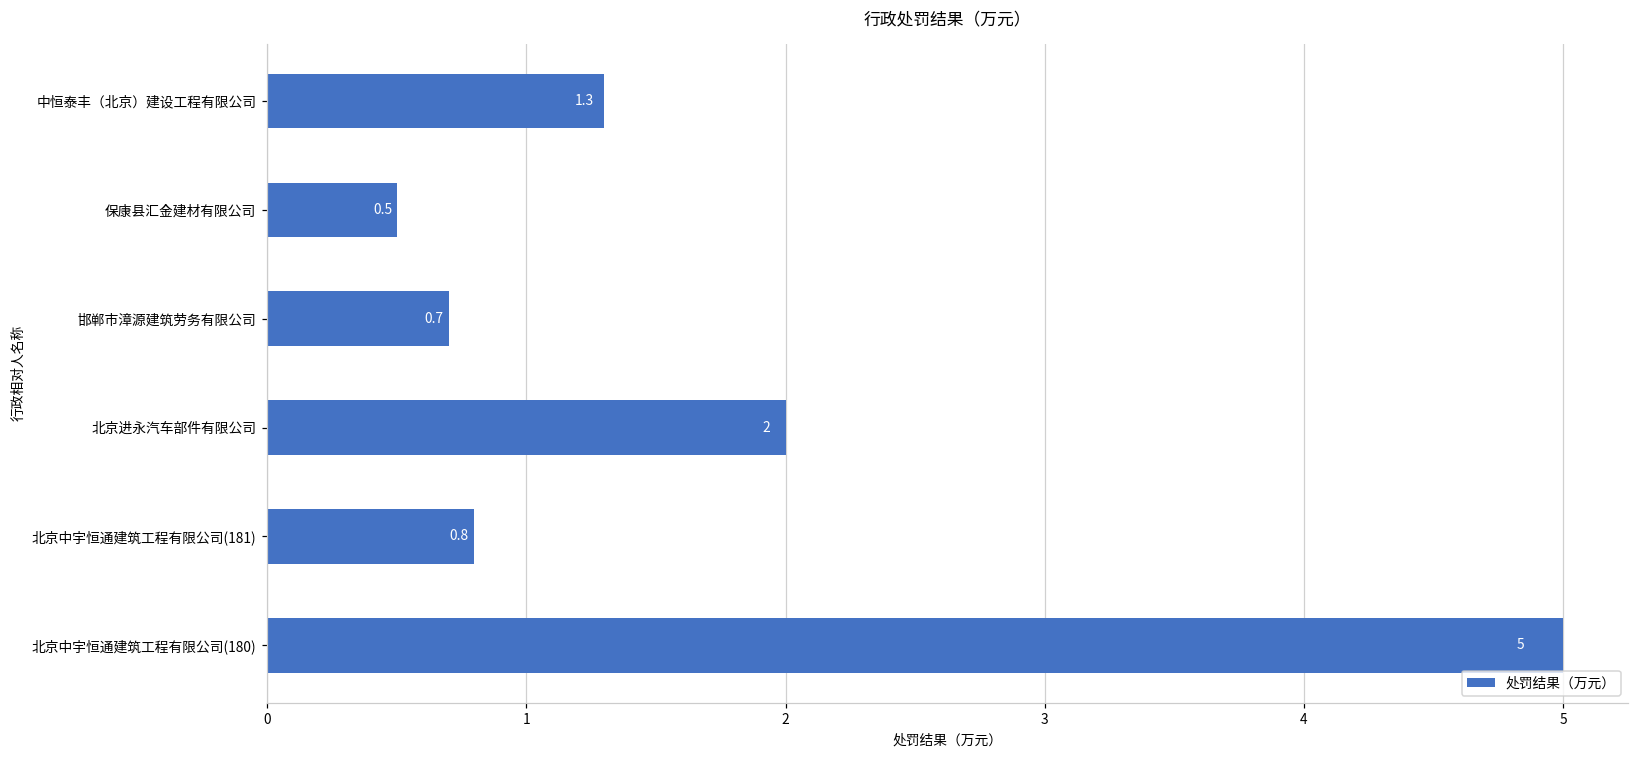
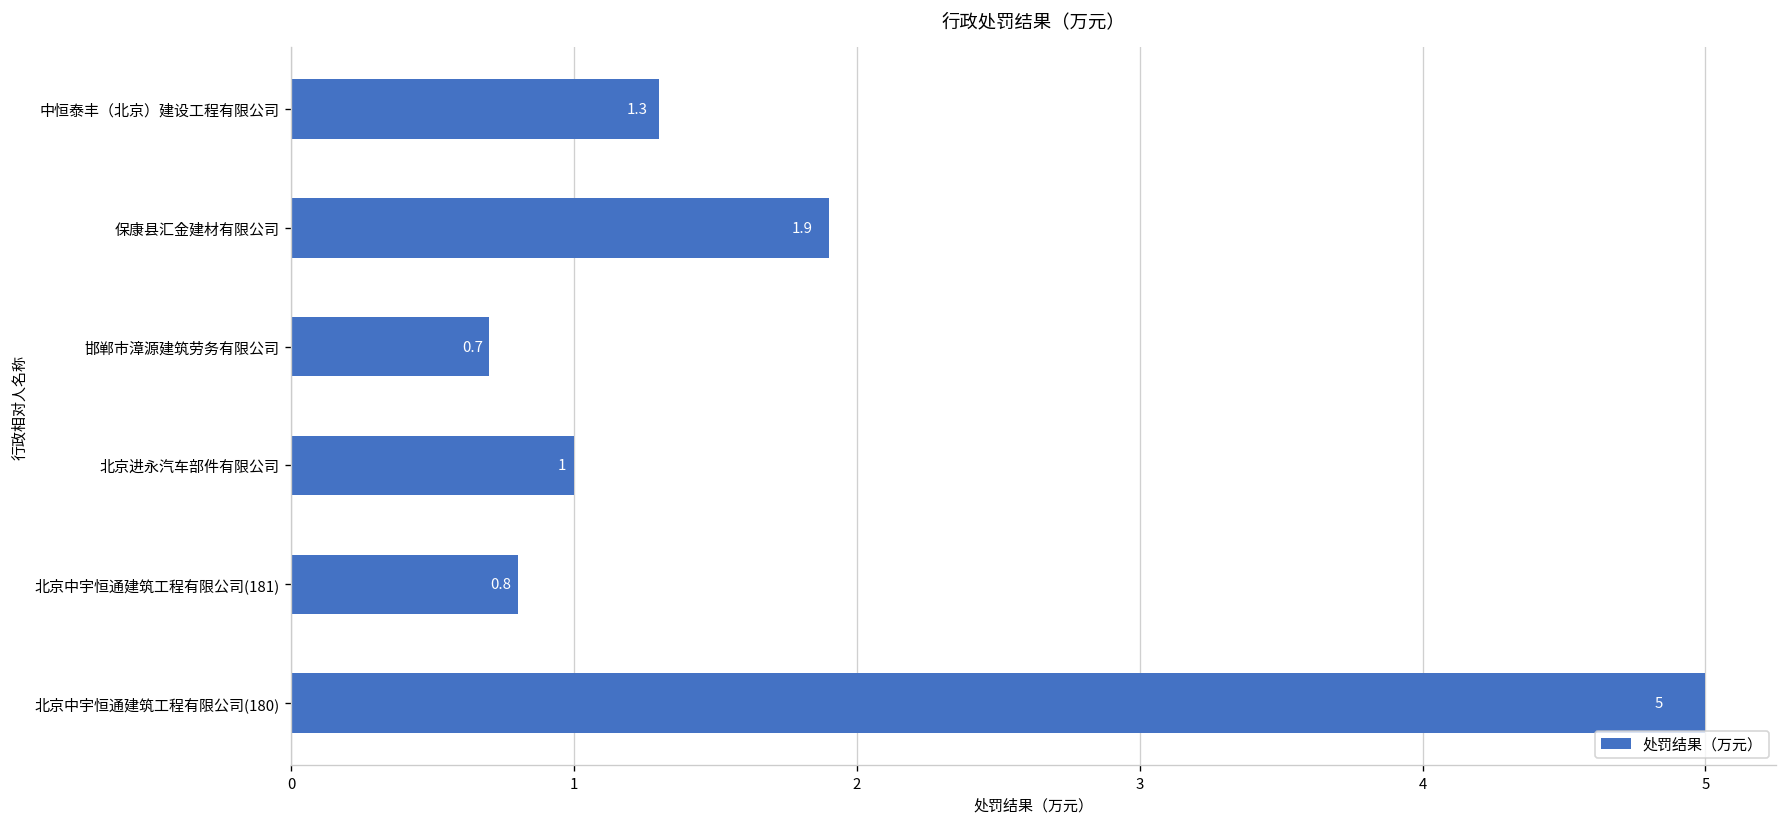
  {
    "中恒泰丰（北京）建设工程有限公司": 1.3,
-   "保康县汇金建材有限公司": 0.5,
+   "保康县汇金建材有限公司": 1.9,
    "邯郸市漳源建筑劳务有限公司": 0.7,
-   "北京进永汽车部件有限公司": 2,
+   "北京进永汽车部件有限公司": 1,
    "北京中宇恒通建筑工程有限公司(181)": 0.8,
    "北京中宇恒通建筑工程有限公司(180)": 5
  }
